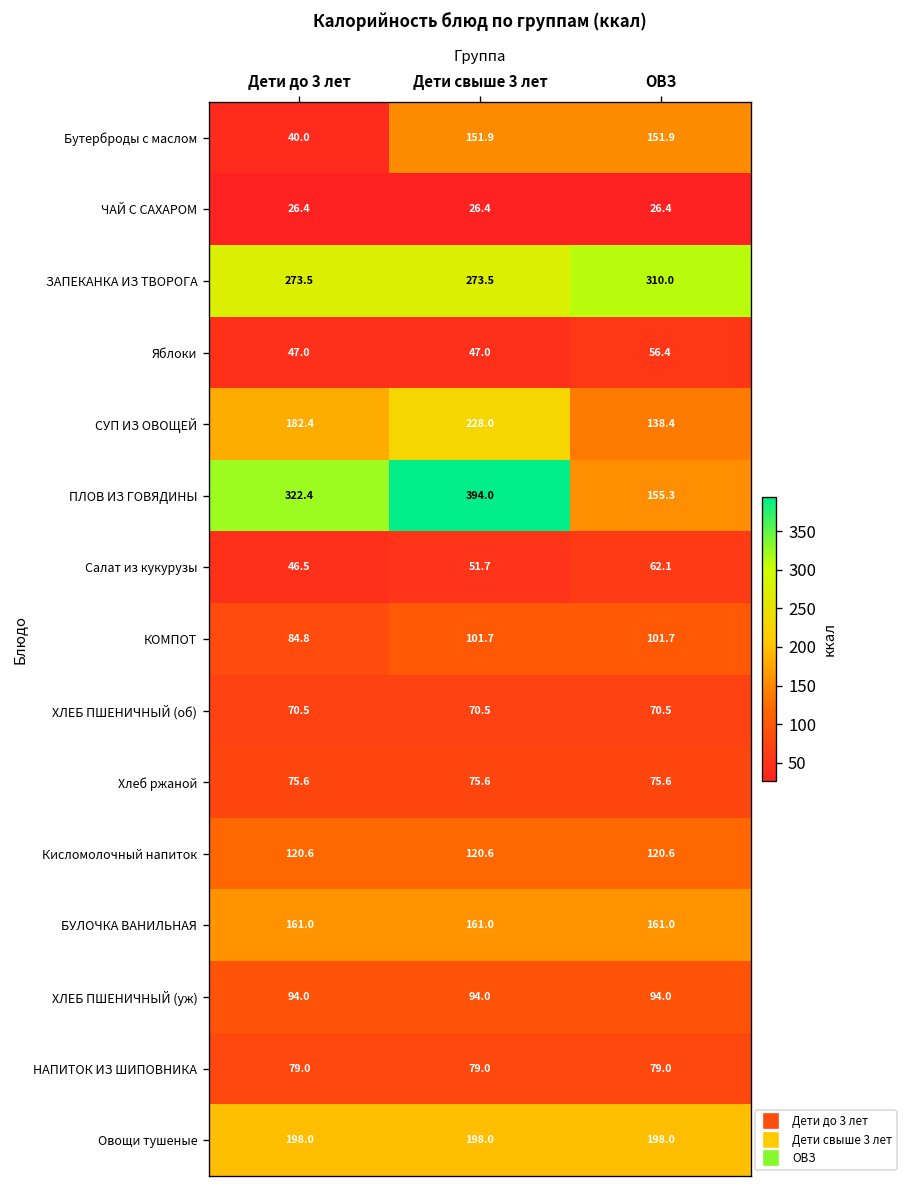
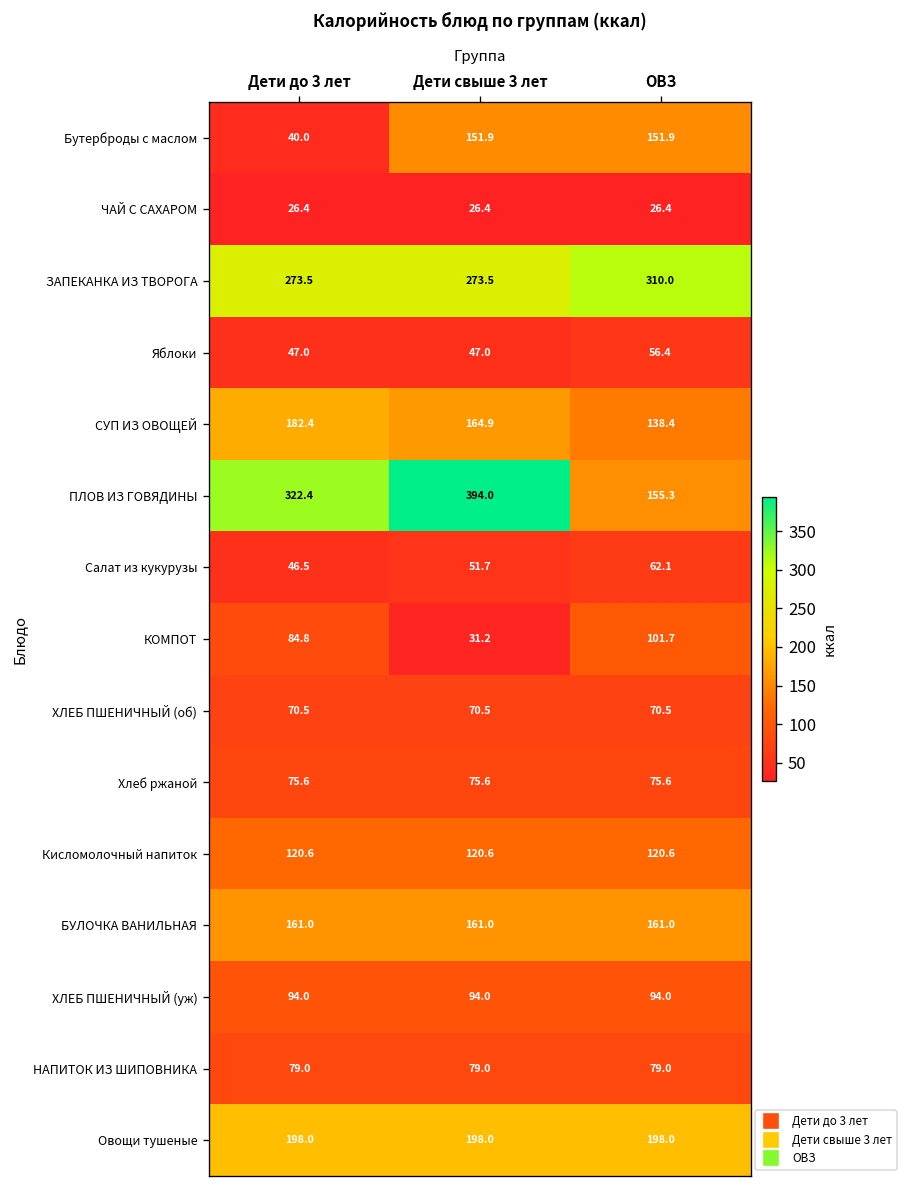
  {
    "Бутерброды с маслом": {
      "Дети до 3 лет": 40.0,
      "Дети свыше 3 лет": 151.9,
      "ОВЗ": 151.9
    },
    "ЧАЙ С САХАРОМ": {
      "Дети до 3 лет": 26.4,
      "Дети свыше 3 лет": 26.4,
      "ОВЗ": 26.4
    },
    "ЗАПЕКАНКА ИЗ ТВОРОГА": {
      "Дети до 3 лет": 273.5,
      "Дети свыше 3 лет": 273.5,
      "ОВЗ": 310.0
    },
    "Яблоки": {
      "Дети до 3 лет": 47.0,
      "Дети свыше 3 лет": 47.0,
      "ОВЗ": 56.4
    },
    "СУП ИЗ ОВОЩЕЙ": {
      "Дети до 3 лет": 182.4,
-     "Дети свыше 3 лет": 228.0,
+     "Дети свыше 3 лет": 164.9,
      "ОВЗ": 138.4
    },
    "ПЛОВ ИЗ ГОВЯДИНЫ": {
      "Дети до 3 лет": 322.4,
      "Дети свыше 3 лет": 394.0,
      "ОВЗ": 155.3
    },
    "Салат из кукурузы": {
      "Дети до 3 лет": 46.5,
      "Дети свыше 3 лет": 51.7,
      "ОВЗ": 62.1
    },
    "КОМПОТ": {
      "Дети до 3 лет": 84.8,
-     "Дети свыше 3 лет": 101.7,
+     "Дети свыше 3 лет": 31.2,
      "ОВЗ": 101.7
    },
    "ХЛЕБ ПШЕНИЧНЫЙ (об)": {
      "Дети до 3 лет": 70.5,
      "Дети свыше 3 лет": 70.5,
      "ОВЗ": 70.5
    },
    "Хлеб ржаной": {
      "Дети до 3 лет": 75.6,
      "Дети свыше 3 лет": 75.6,
      "ОВЗ": 75.6
    },
    "Кисломолочный напиток": {
      "Дети до 3 лет": 120.6,
      "Дети свыше 3 лет": 120.6,
      "ОВЗ": 120.6
    },
    "БУЛОЧКА ВАНИЛЬНАЯ": {
      "Дети до 3 лет": 161.0,
      "Дети свыше 3 лет": 161.0,
      "ОВЗ": 161.0
    },
    "ХЛЕБ ПШЕНИЧНЫЙ (уж)": {
      "Дети до 3 лет": 94.0,
      "Дети свыше 3 лет": 94.0,
      "ОВЗ": 94.0
    },
    "НАПИТОК ИЗ ШИПОВНИКА": {
      "Дети до 3 лет": 79.0,
      "Дети свыше 3 лет": 79.0,
      "ОВЗ": 79.0
    },
    "Овощи тушеные": {
      "Дети до 3 лет": 198.0,
      "Дети свыше 3 лет": 198.0,
      "ОВЗ": 198.0
    }
  }
